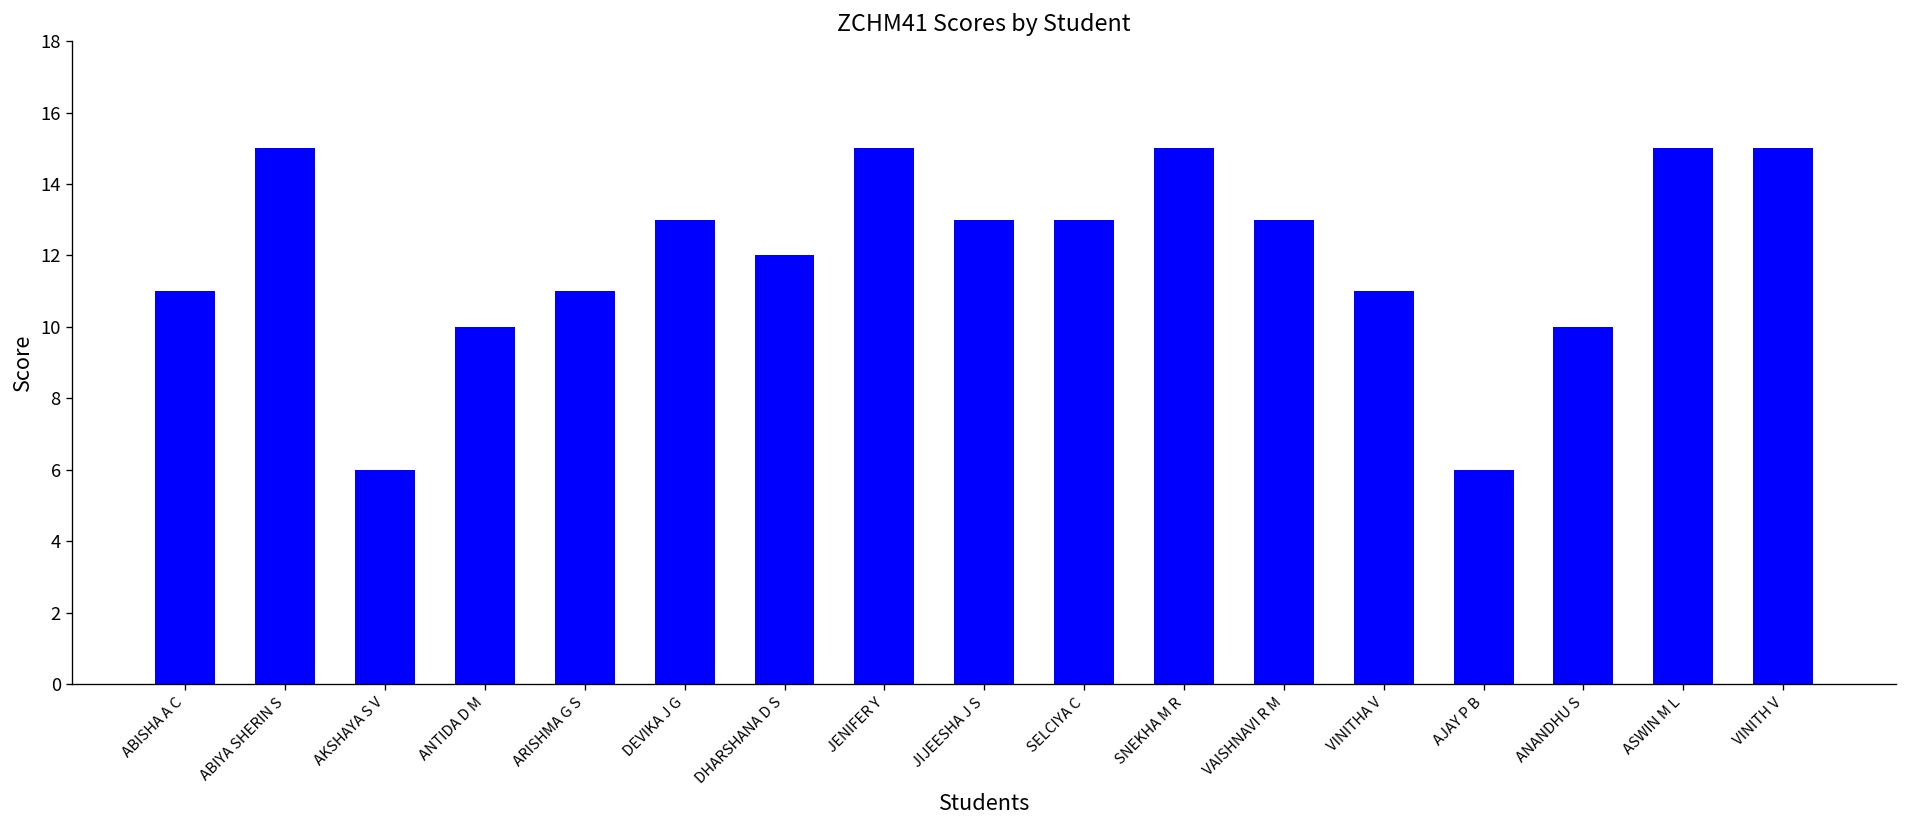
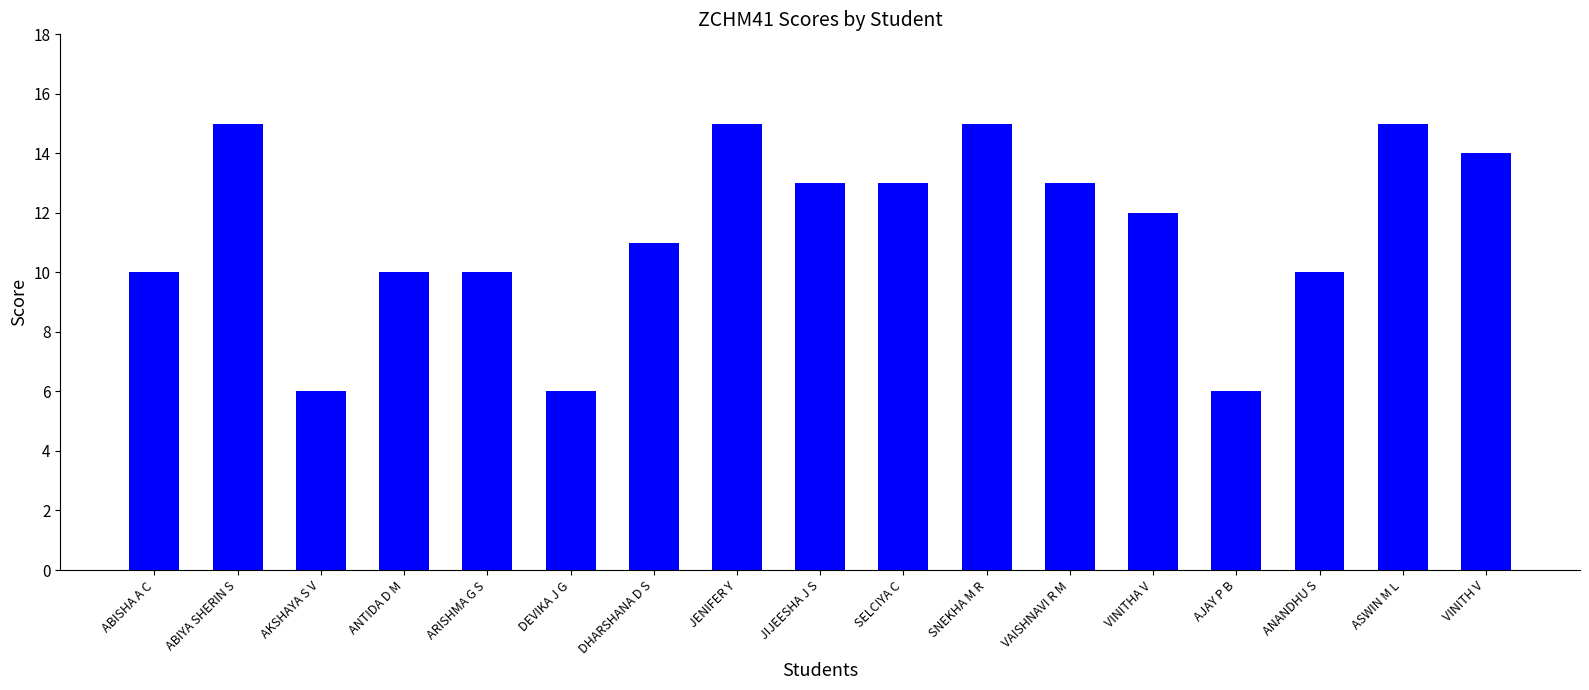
  {
-   "ABISHA A C": 11,
+   "ABISHA A C": 10,
    "ABIYA SHERIN S": 15,
    "AKSHAYA S V": 6,
    "ANTIDA D M": 10,
-   "ARISHMA G S": 11,
-   "DEVIKA J G": 13,
-   "DHARSHANA D S": 12,
+   "ARISHMA G S": 10,
+   "DEVIKA J G": 6,
+   "DHARSHANA D S": 11,
    "JENIFER Y": 15,
    "JIJEESHA J S": 13,
    "SELCIYA C": 13,
    "SNEKHA M R": 15,
    "VAISHNAVI R M": 13,
-   "VINITHA V": 11,
+   "VINITHA V": 12,
    "AJAY P B": 6,
    "ANANDHU S": 10,
    "ASWIN M L": 15,
-   "VINITH V": 15
+   "VINITH V": 14
  }
